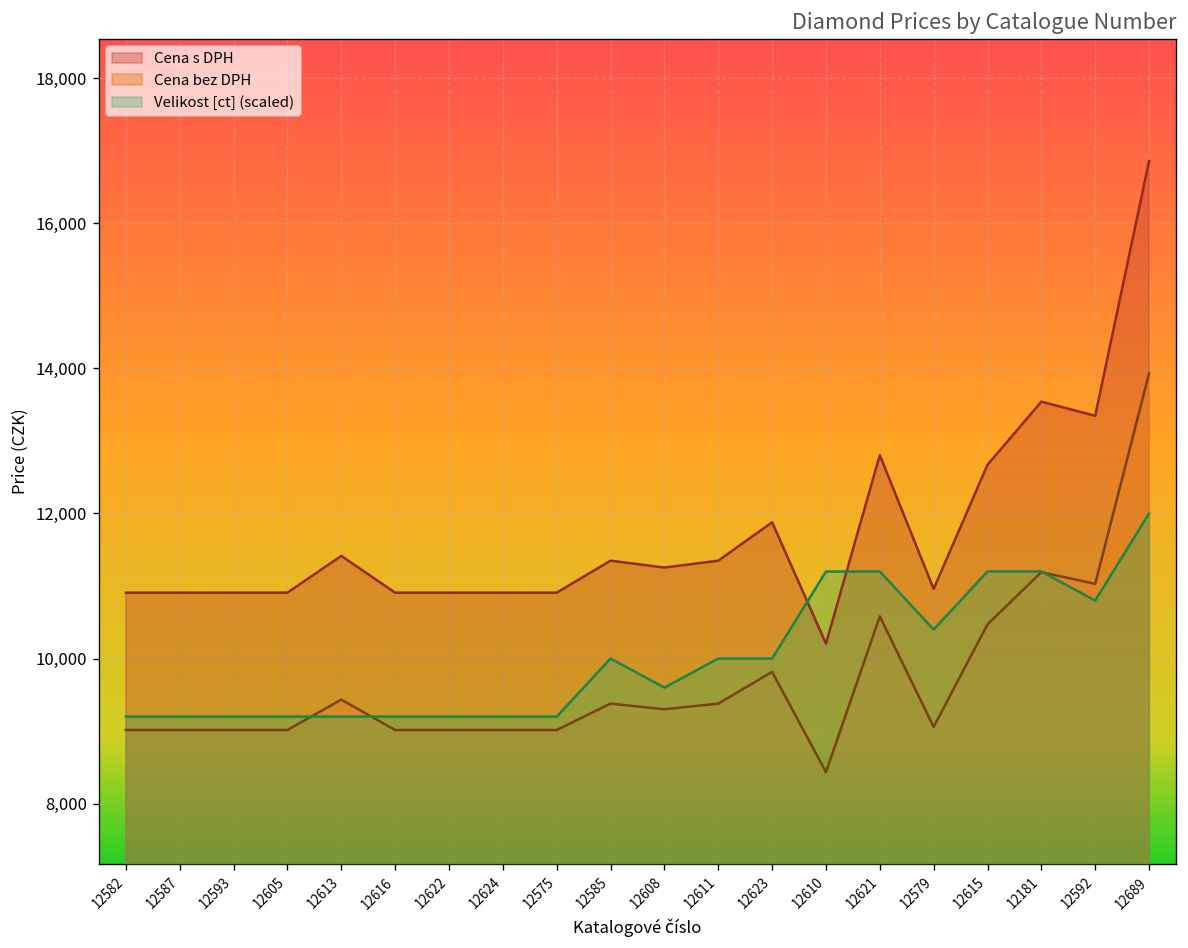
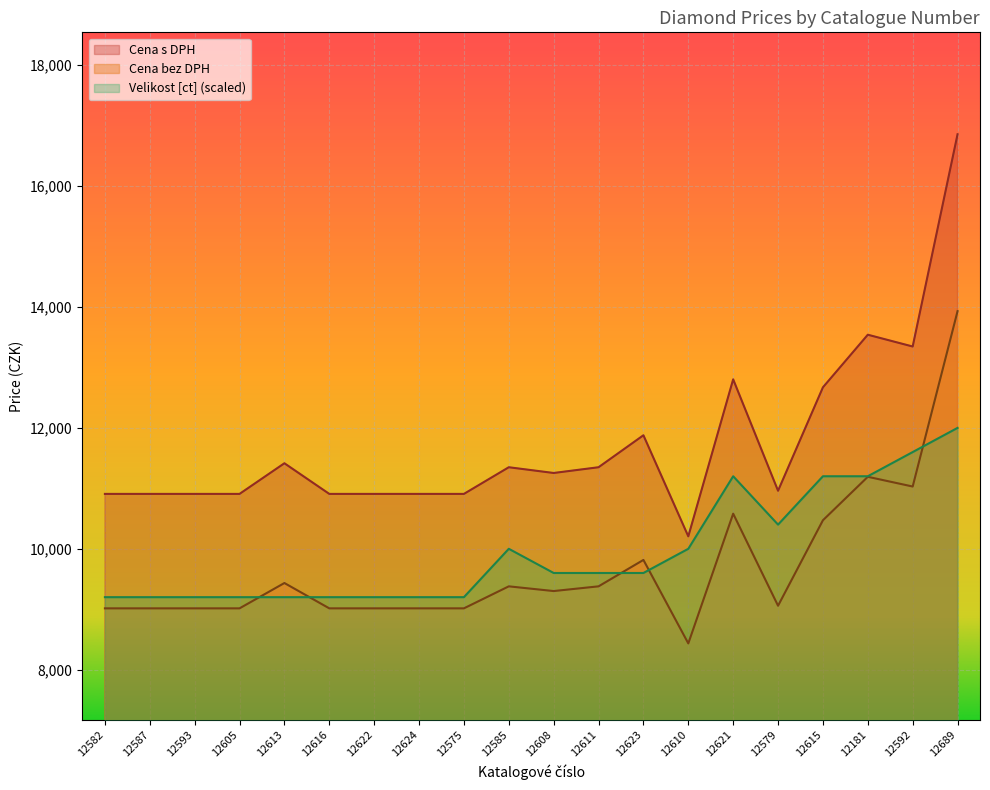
  {
    "Velikost [ct] (scaled)": {
      "12582": "9,200",
      "12587": "9,200",
      "12593": "9,200",
      "12605": "9,200",
      "12613": "9,200",
      "12616": "9,200",
      "12622": "9,200",
      "12624": "9,200",
      "12575": "9,200",
      "12585": "10,000",
      "12608": "9,600",
-     "12611": "10,000",
-     "12623": "10,000",
-     "12610": "11,200",
+     "12611": "9,600",
+     "12623": "9,600",
+     "12610": "10,000",
      "12621": "11,200",
      "12579": "10,400",
      "12615": "11,200",
-     "12592": "10,800",
+     "12592": "11,600",
      "12689": "12,000"
    }
  }
